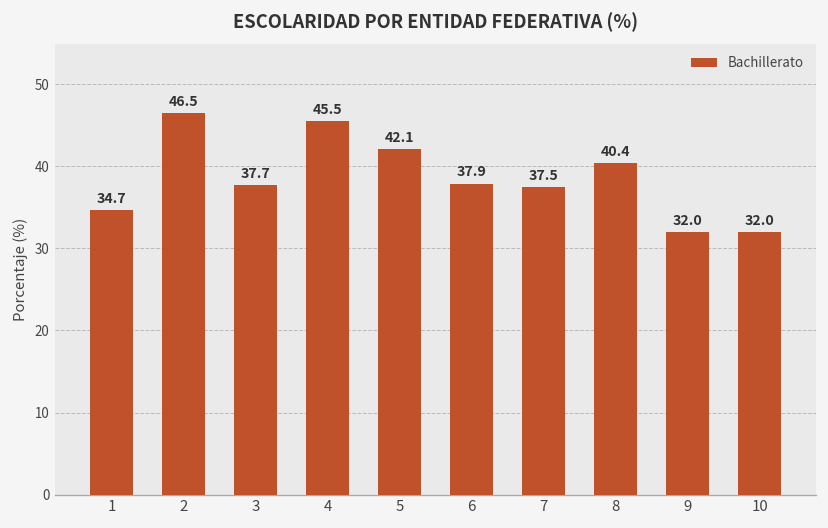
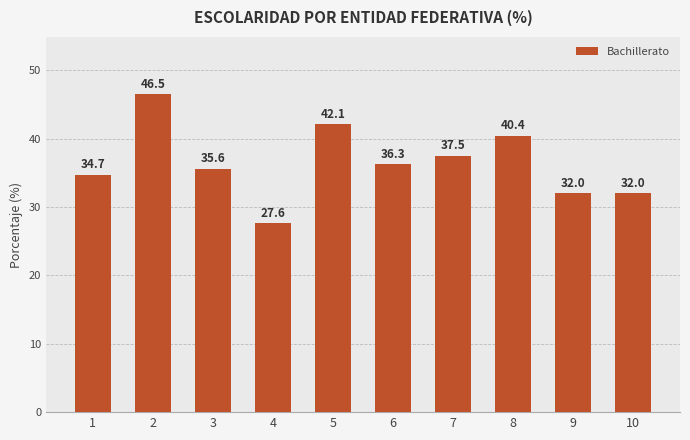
  {
    "1": 34.7,
    "2": 46.5,
-   "3": 37.7,
-   "4": 45.5,
+   "3": 35.6,
+   "4": 27.6,
    "5": 42.1,
-   "6": 37.9,
+   "6": 36.3,
    "7": 37.5,
    "8": 40.4,
    "9": 32.0,
    "10": 32.0
  }
